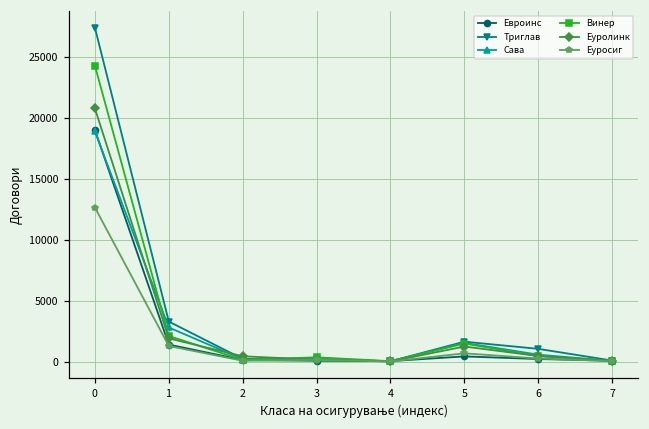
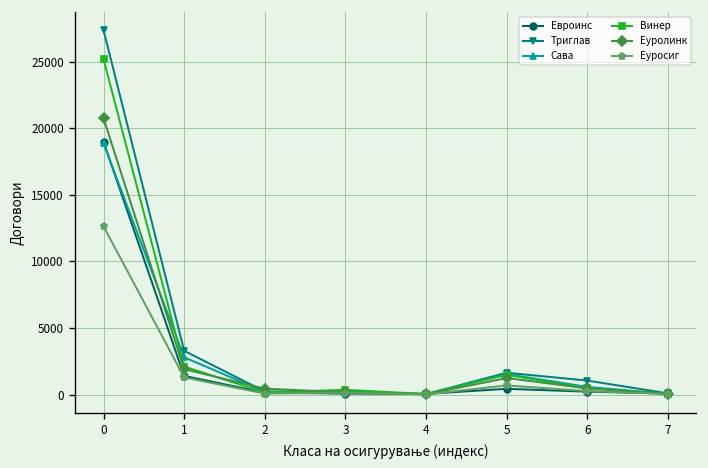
  {
    "Винер": {
-     "0": 24300
+     "0": 25200
    }
  }
